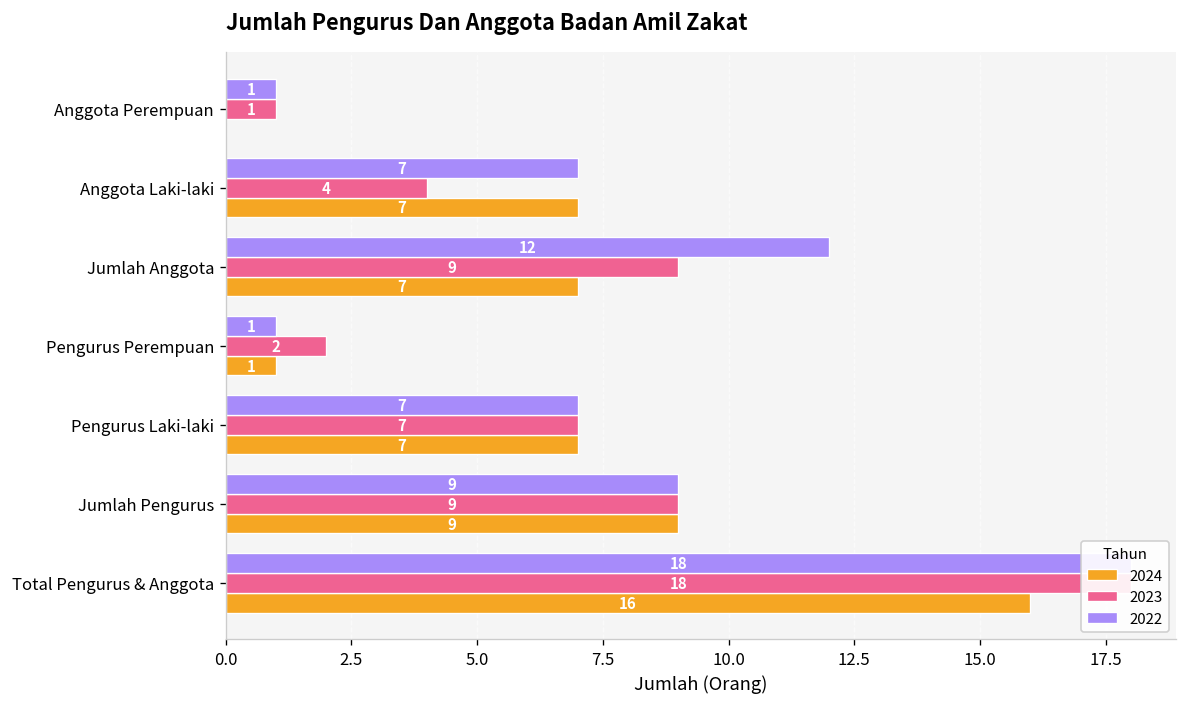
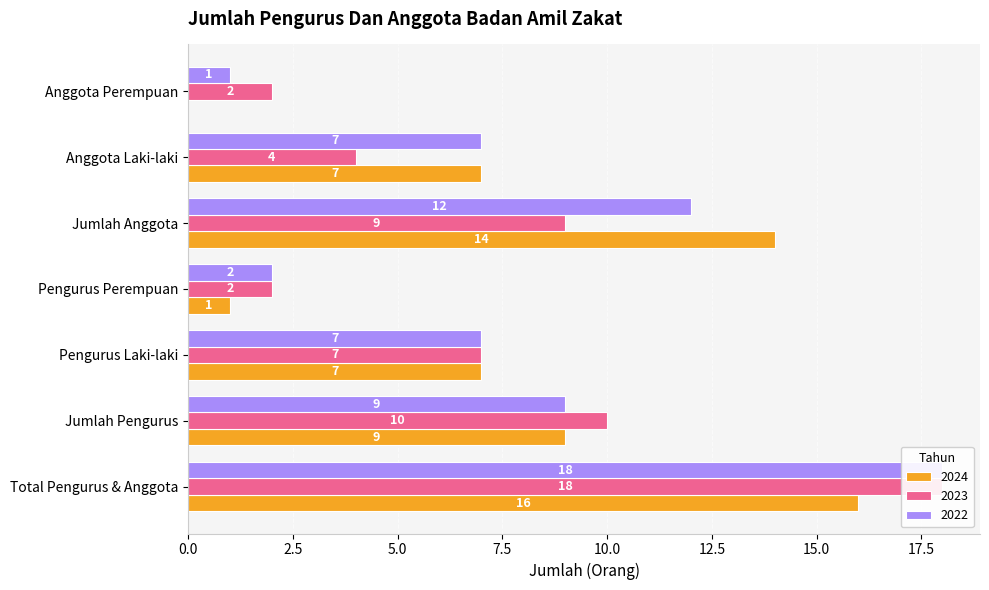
  {
    "2024": {
      "Anggota Laki-laki": 7,
-     "Jumlah Anggota": 7,
+     "Jumlah Anggota": 14,
      "Pengurus Perempuan": 1,
      "Pengurus Laki-laki": 7,
      "Jumlah Pengurus": 9,
      "Total Pengurus & Anggota": 16
    },
    "2023": {
-     "Anggota Perempuan": 1,
+     "Anggota Perempuan": 2,
      "Anggota Laki-laki": 4,
      "Jumlah Anggota": 9,
      "Pengurus Perempuan": 2,
      "Pengurus Laki-laki": 7,
-     "Jumlah Pengurus": 9
+     "Jumlah Pengurus": 10
    },
    "2022": {
      "Anggota Perempuan": 1,
      "Anggota Laki-laki": 7,
      "Jumlah Anggota": 12,
-     "Pengurus Perempuan": 1,
+     "Pengurus Perempuan": 2,
      "Pengurus Laki-laki": 7,
      "Jumlah Pengurus": 9
    }
  }
